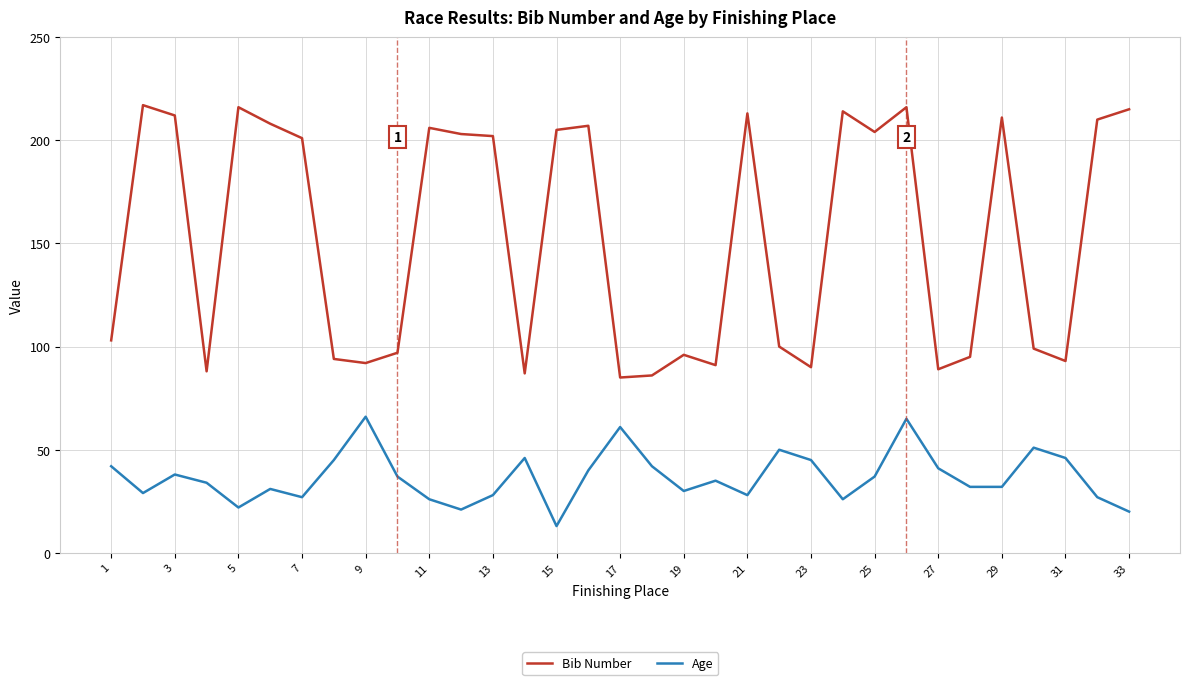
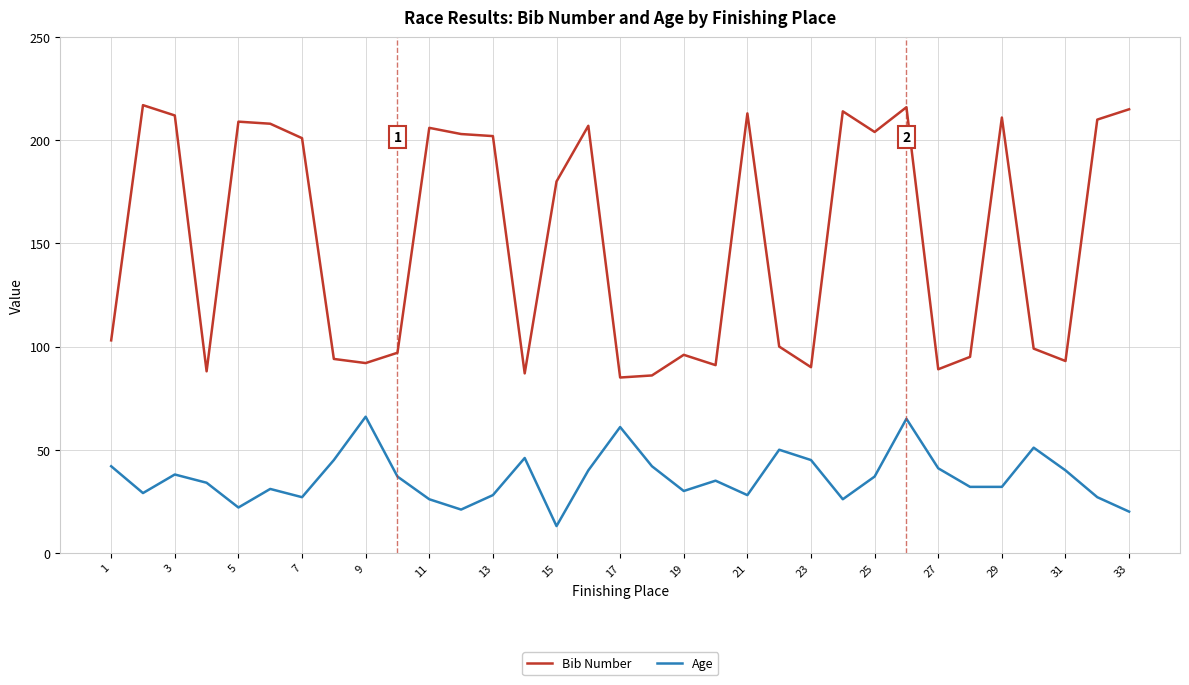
  {
    "Bib Number": {
      "1": 103,
      "3": 212,
-     "5": 216,
+     "5": 209,
      "7": 201,
      "9": 92,
      "11": 206,
      "13": 202,
-     "15": 205,
+     "15": 180,
      "17": 85,
      "19": 96,
      "21": 213,
      "23": 90,
      "25": 204,
      "27": 89,
      "29": 211,
      "31": 93,
      "33": 215
    },
    "Age": {
      "1": 42,
      "3": 38,
      "5": 22,
      "7": 27,
      "9": 66,
      "11": 26,
      "13": 28,
      "15": 13,
      "17": 61,
      "19": 30,
      "21": 28,
      "23": 45,
      "25": 37,
      "27": 41,
      "29": 32,
-     "31": 46,
+     "31": 40,
      "33": 20
    }
  }
